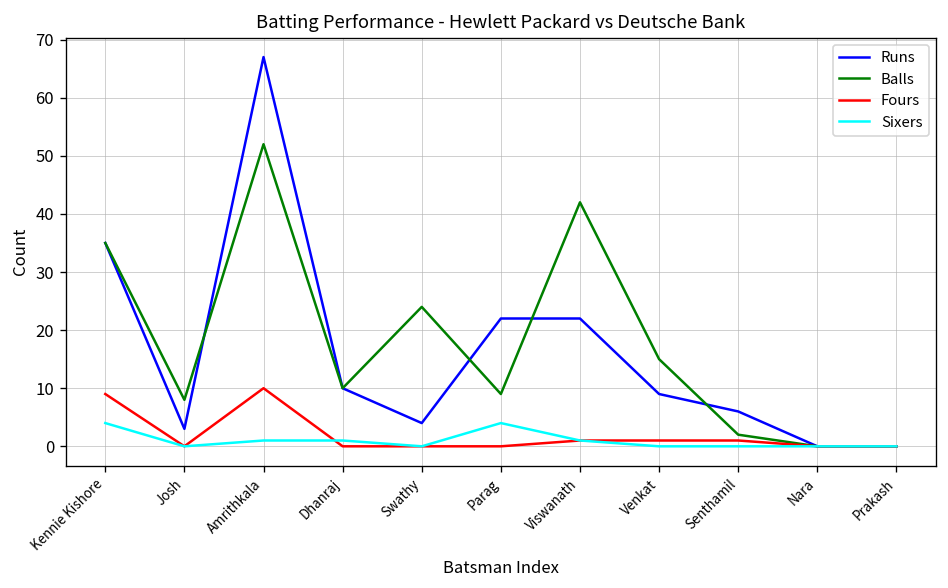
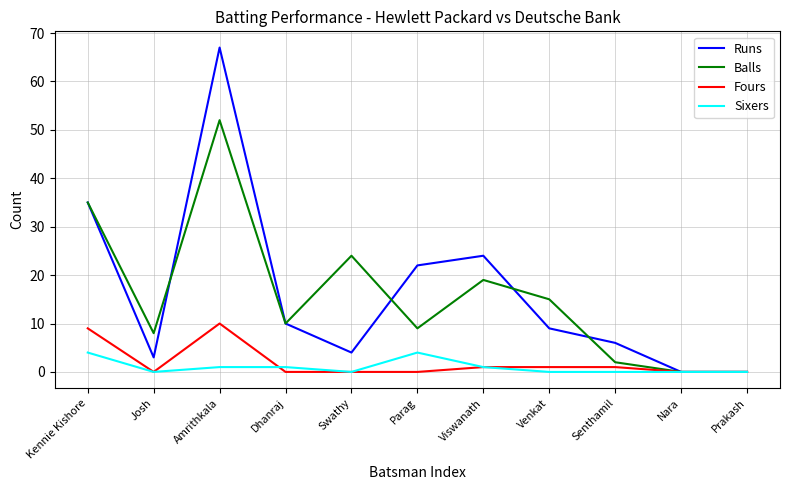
  {
    "Runs": {
      "Josh": 3,
      "Amrithkala": 67,
      "Swathy": 4,
      "Parag": 22,
-     "Viswanath": 22,
+     "Viswanath": 24,
      "Venkat": 9,
      "Senthamil": 6
    },
    "Balls": {
      "Josh": 8,
      "Amrithkala": 52,
      "Swathy": 24,
      "Parag": 9,
-     "Viswanath": 42,
+     "Viswanath": 19,
      "Venkat": 15,
      "Senthamil": 2
    },
    "Fours": {
      "Kennie Kishore": 9,
      "Amrithkala": 10,
      "Dhanraj": 0,
      "Parag": 0,
      "Venkat": 1,
      "Senthamil": 1
    },
    "Sixers": {
      "Kennie Kishore": 4,
      "Amrithkala": 1,
      "Dhanraj": 1,
      "Parag": 4,
      "Venkat": 0,
      "Senthamil": 0
    }
  }
